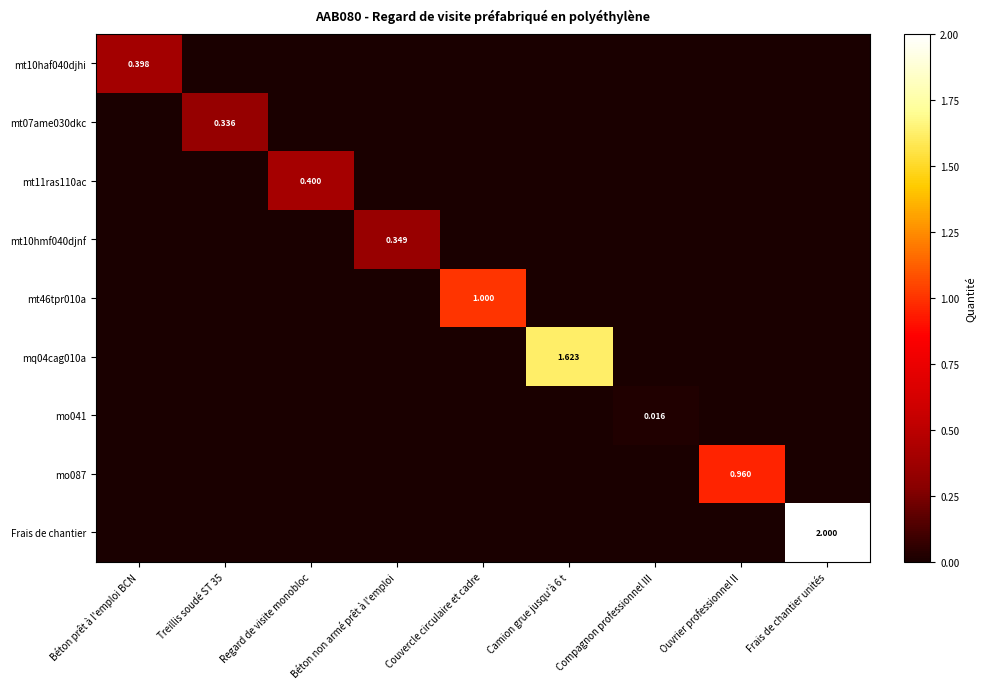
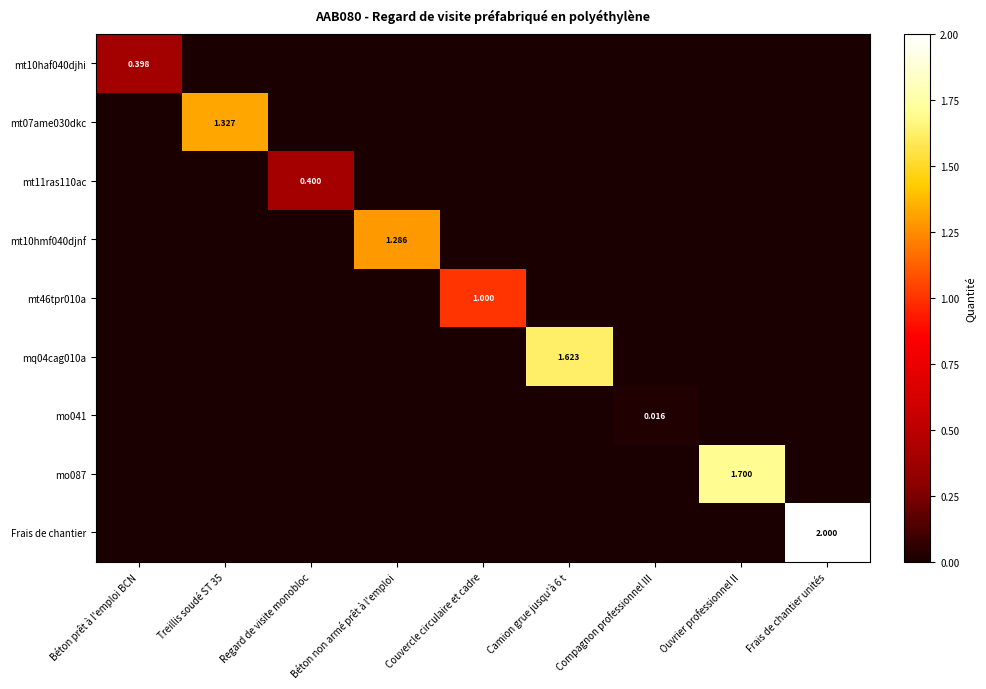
  {
    "mt10haf040djhi": {
      "Béton prêt à l'emploi BCN": 0.398
    },
    "mt07ame030dkc": {
-     "Treillis soudé ST 35": 0.336
+     "Treillis soudé ST 35": 1.327
    },
    "mt11ras110ac": {
      "Regard de visite monobloc": 0.400
    },
    "mt10hmf040djnf": {
-     "Béton non armé prêt à l'emploi": 0.349
+     "Béton non armé prêt à l'emploi": 1.286
    },
    "mt46tpr010a": {
      "Couvercle circulaire et cadre": 1.000
    },
    "mq04cag010a": {
      "Camion grue jusqu'à 6 t": 1.623
    },
    "mo041": {
      "Compagnon professionnel III": 0.016
    },
    "mo087": {
-     "Ouvrier professionnel II": 0.960
+     "Ouvrier professionnel II": 1.700
    },
    "Frais de chantier": {
      "Frais de chantier unités": 2.000
    }
  }
